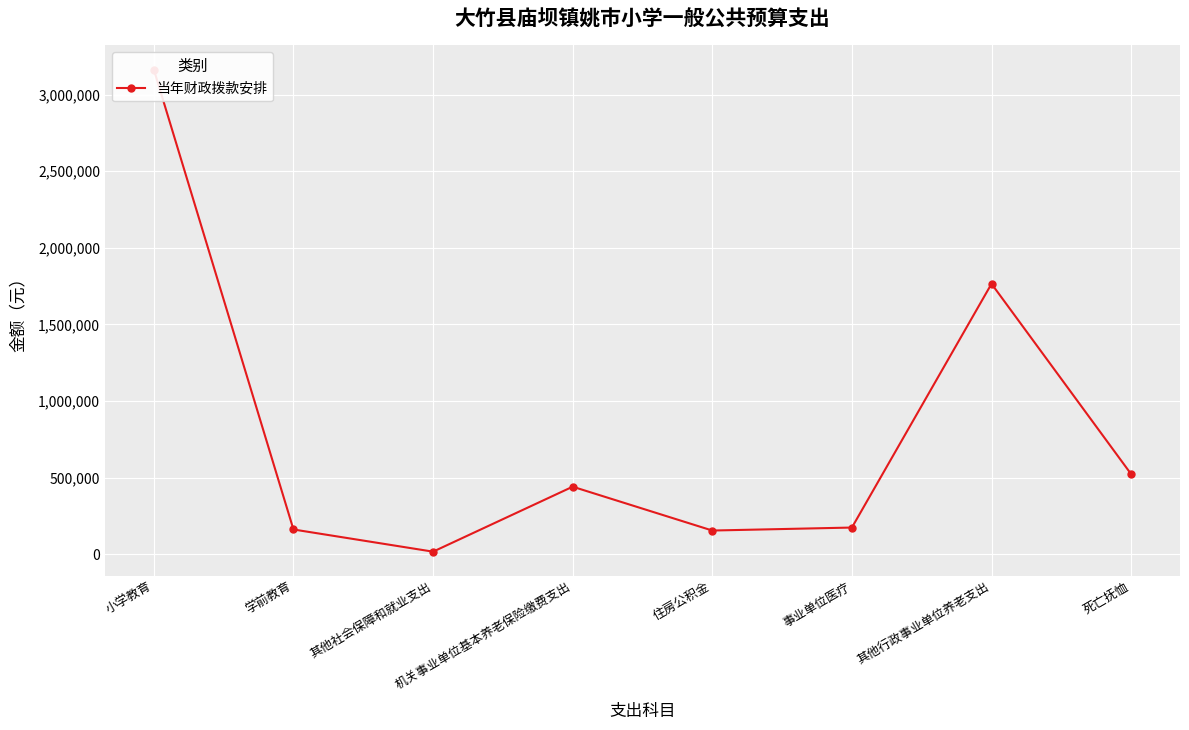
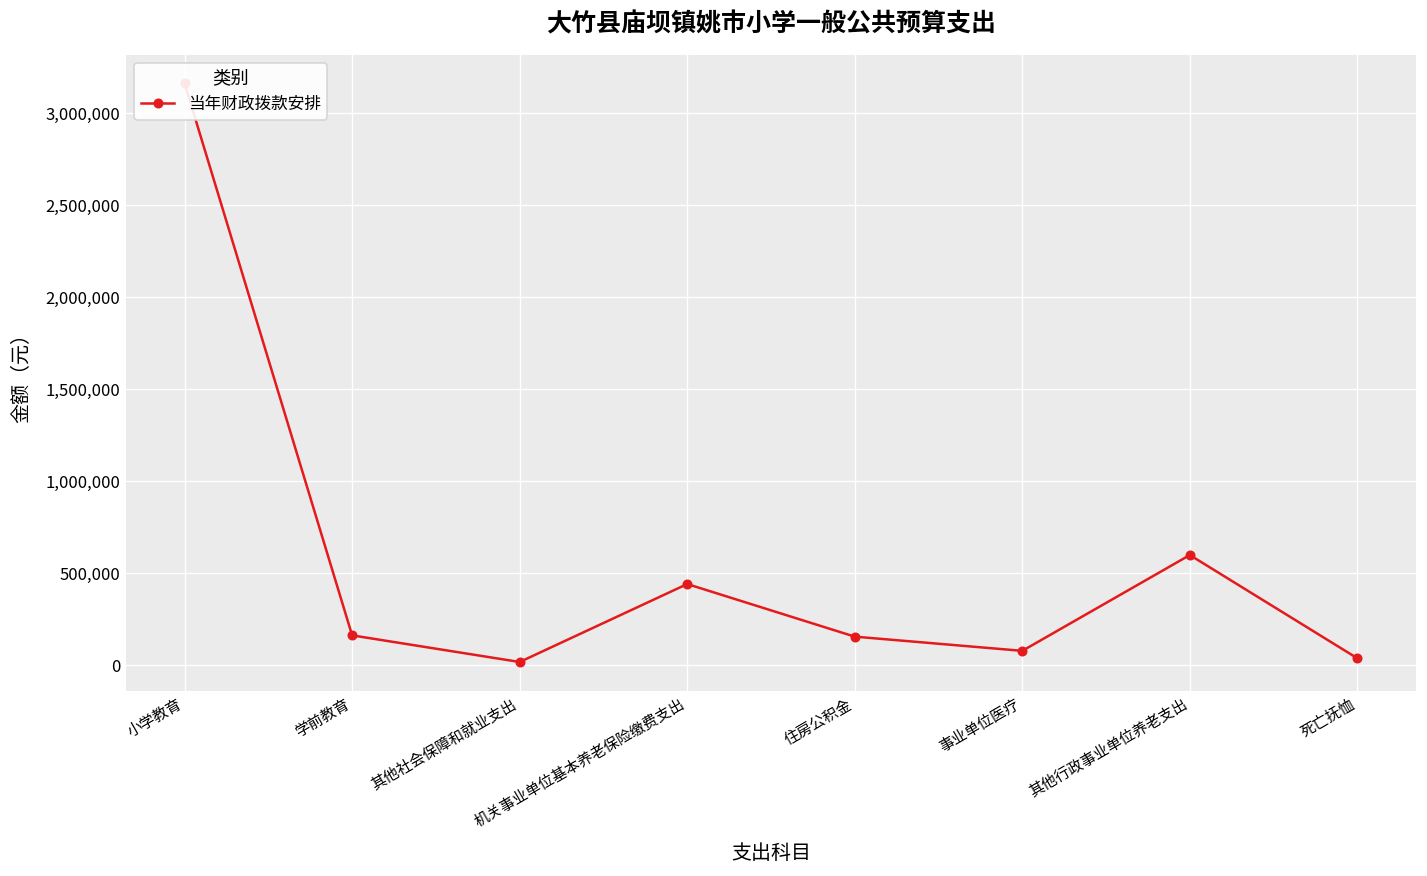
  {
    "学前教育": "160,000",
    "其他社会保障和就业支出": "20,000",
    "机关事业单位基本养老保险缴费支出": "440,000",
    "住房公积金": "160,000",
-   "事业单位医疗": "180,000",
-   "其他行政事业单位养老支出": "1,770,000",
-   "死亡抚恤": "520,000"
+   "事业单位医疗": "80,000",
+   "其他行政事业单位养老支出": "600,000",
+   "死亡抚恤": "40,000"
  }
